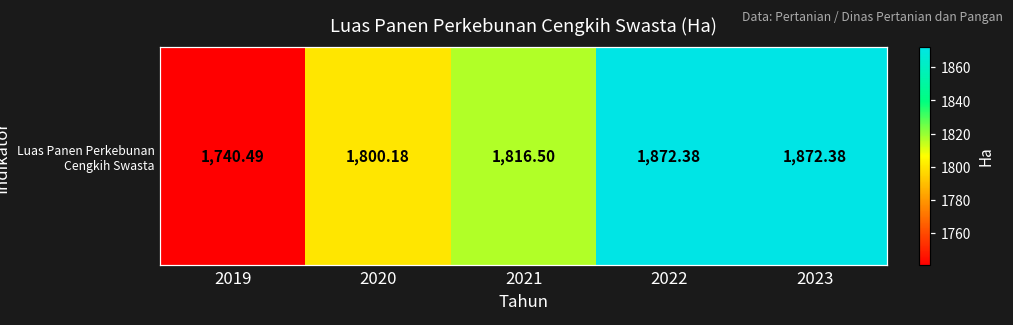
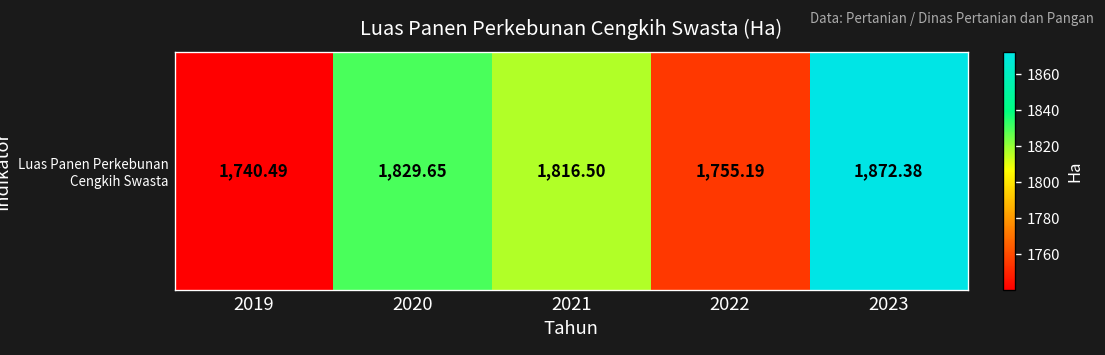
  {
    "Luas Panen Perkebunan Cengkih Swasta": {
      "2019": "1,740.49",
-     "2020": "1,800.18",
+     "2020": "1,829.65",
      "2021": "1,816.50",
-     "2022": "1,872.38",
+     "2022": "1,755.19",
      "2023": "1,872.38"
    }
  }
